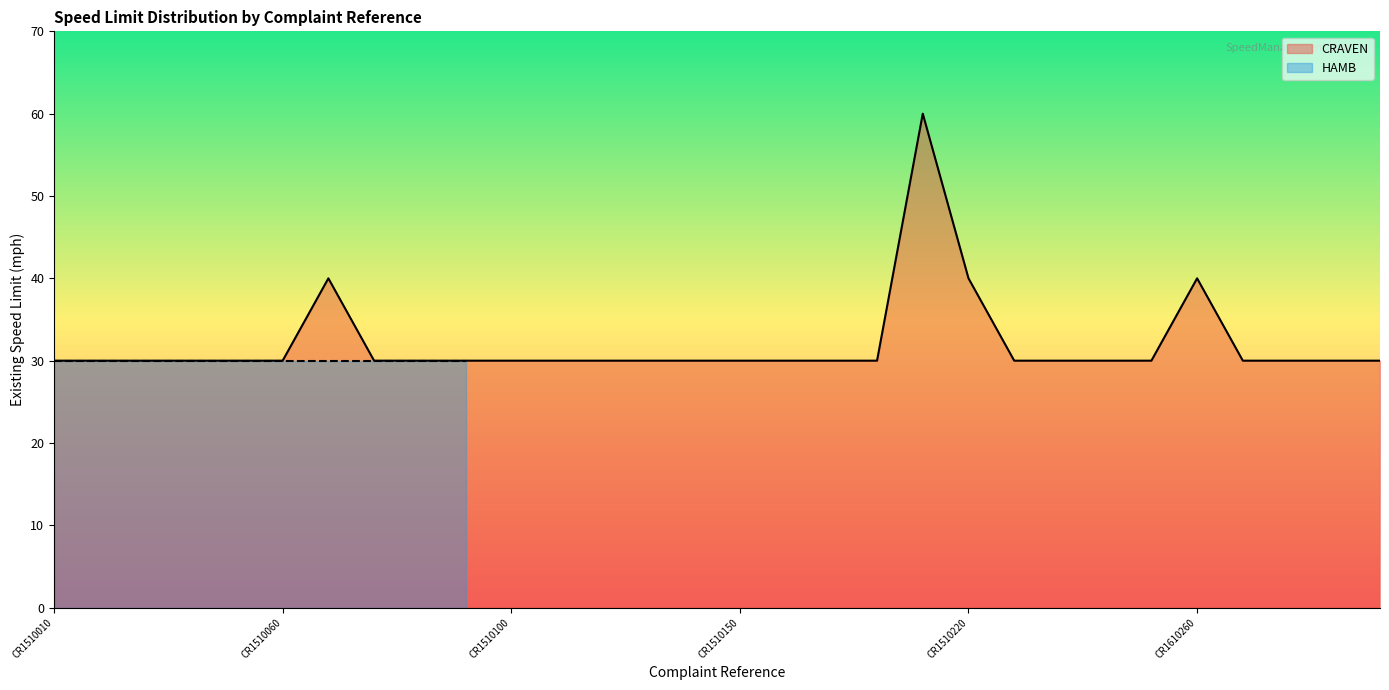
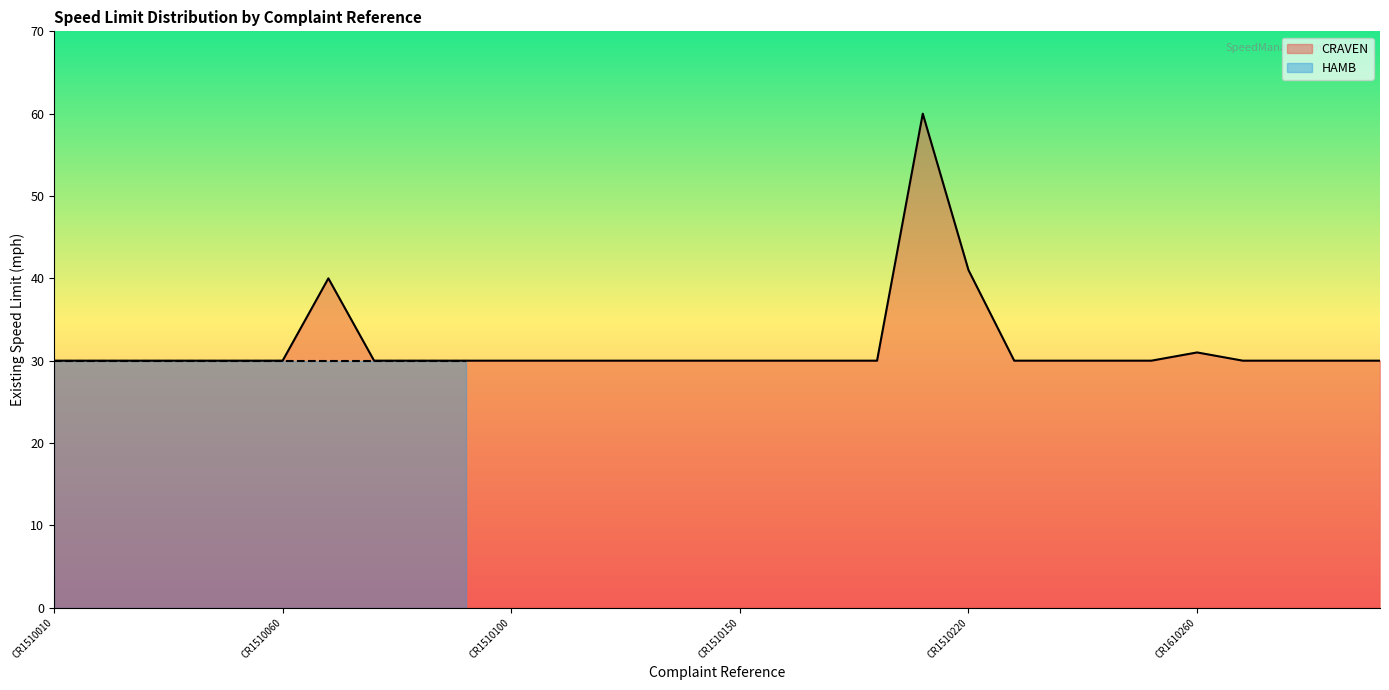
  {
    "CRAVEN": {
      "CR1510100": 30,
      "CR1510150": 30,
-     "CR1510220": 40,
-     "CR1610260": 40
+     "CR1510220": 41,
+     "CR1610260": 31
    }
  }
